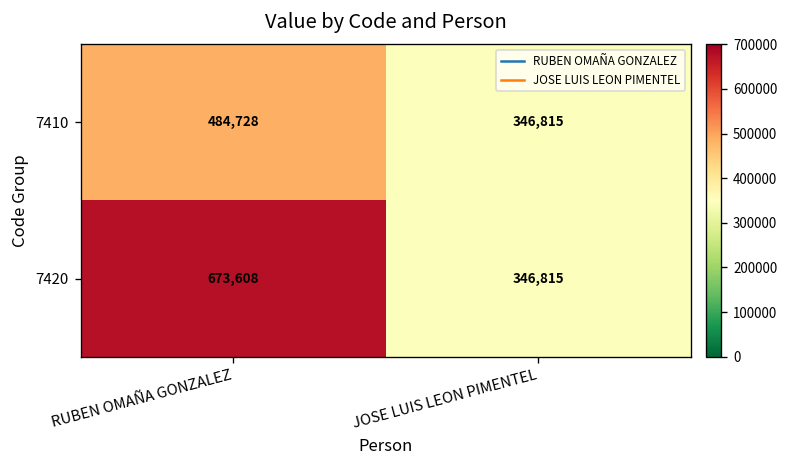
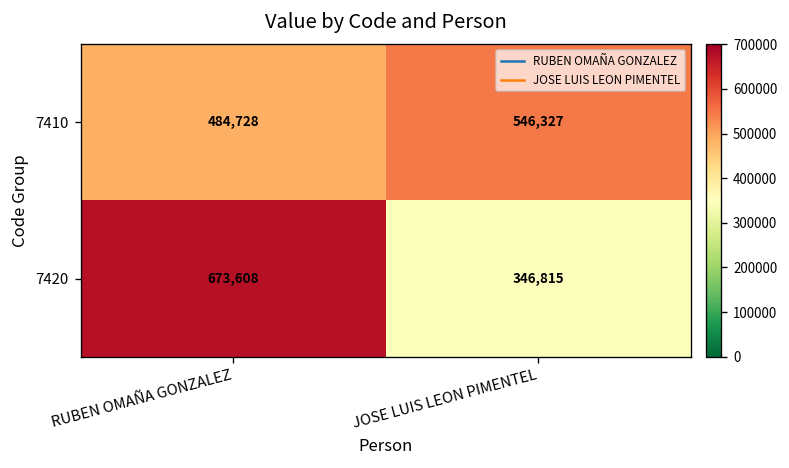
  {
    "7410": {
      "RUBEN OMAÑA GONZALEZ": "484,728",
-     "JOSE LUIS LEON PIMENTEL": "346,815"
+     "JOSE LUIS LEON PIMENTEL": "546,327"
    },
    "7420": {
      "RUBEN OMAÑA GONZALEZ": "673,608",
      "JOSE LUIS LEON PIMENTEL": "346,815"
    }
  }
